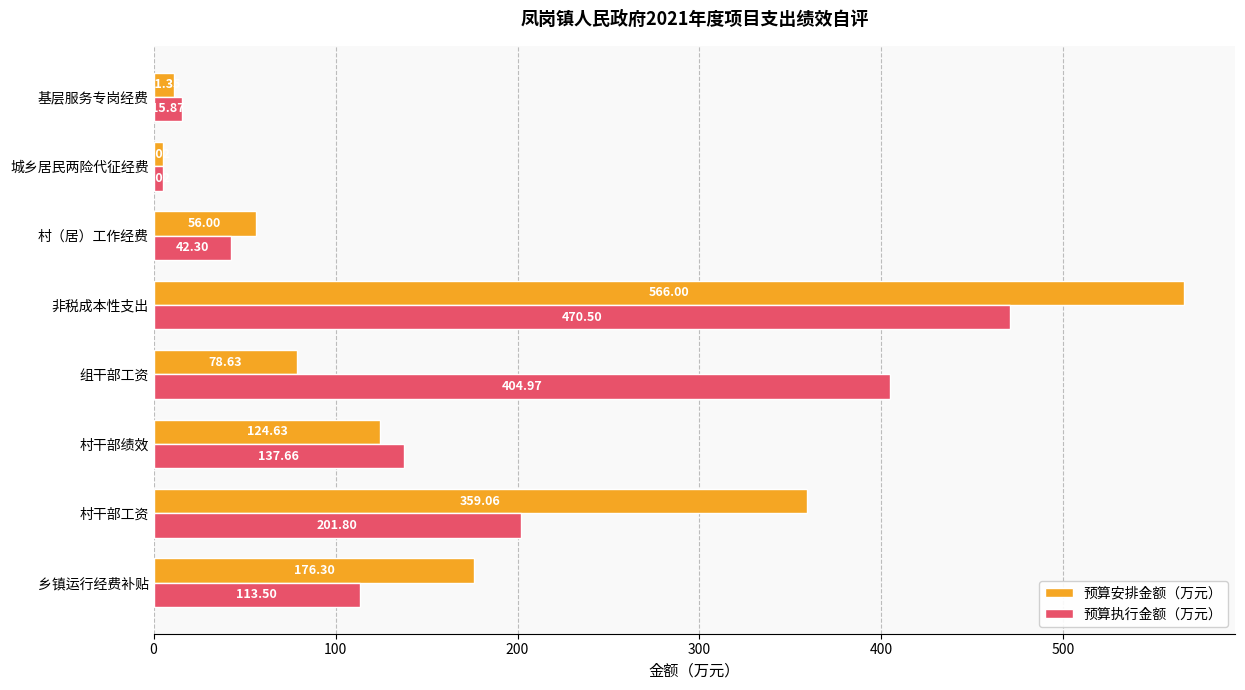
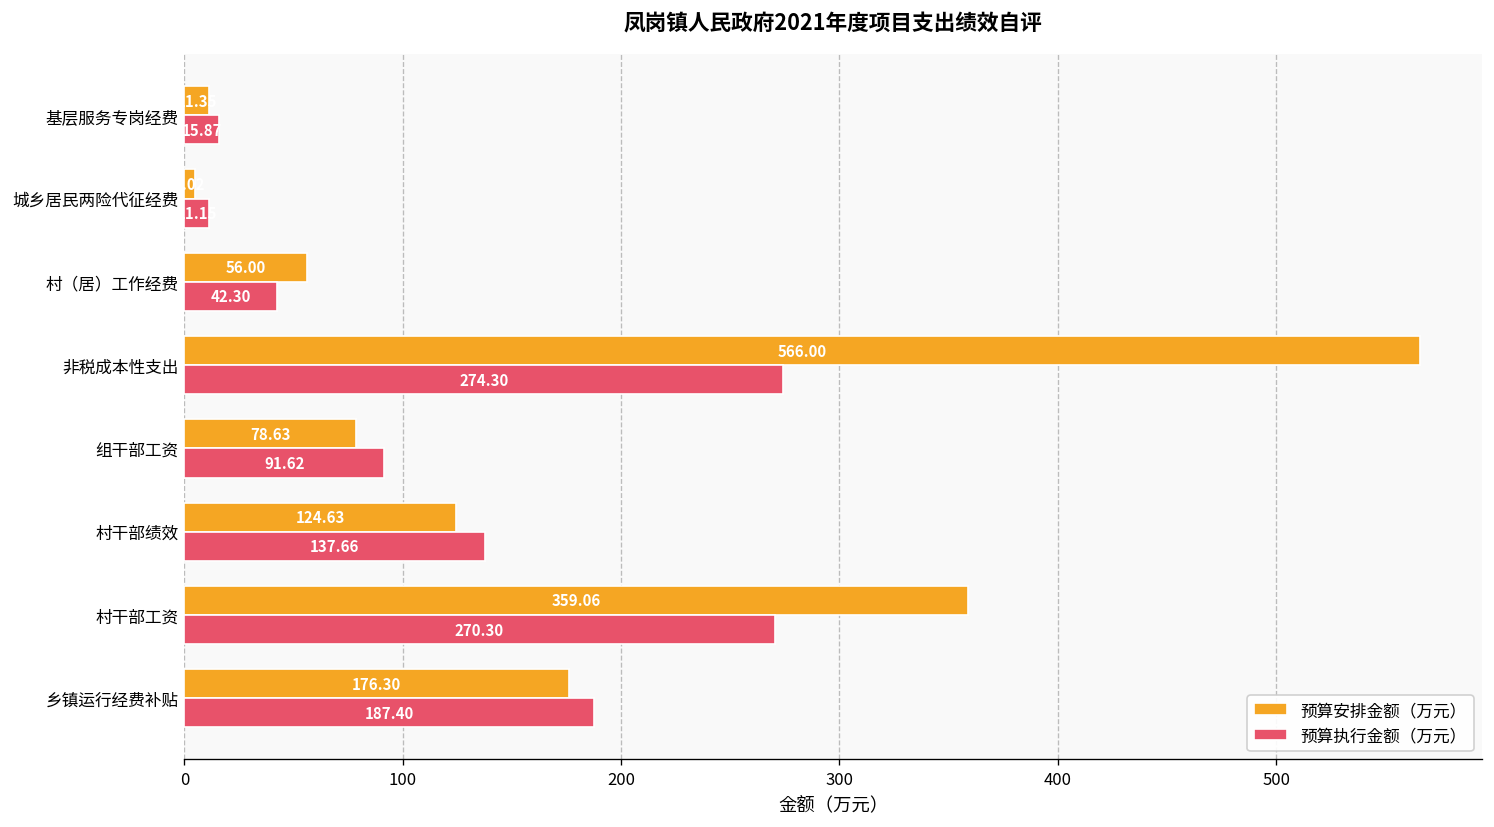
  {
    "预算安排金额（万元）": {
      "基层服务专岗经费": 11.35,
      "村（居）工作经费": 56.00,
      "非税成本性支出": 566.00,
      "组干部工资": 78.63,
      "村干部绩效": 124.63,
      "村干部工资": 359.06,
      "乡镇运行经费补贴": 176.30
    },
    "预算执行金额（万元）": {
      "基层服务专岗经费": 15.87,
-     "城乡居民两险代征经费": 5,
+     "城乡居民两险代征经费": 11,
      "村（居）工作经费": 42.30,
-     "非税成本性支出": 470.50,
-     "组干部工资": 404.97,
+     "非税成本性支出": 274.30,
+     "组干部工资": 91.62,
      "村干部绩效": 137.66,
-     "村干部工资": 201.80,
-     "乡镇运行经费补贴": 113.50
+     "村干部工资": 270.30,
+     "乡镇运行经费补贴": 187.40
    }
  }
